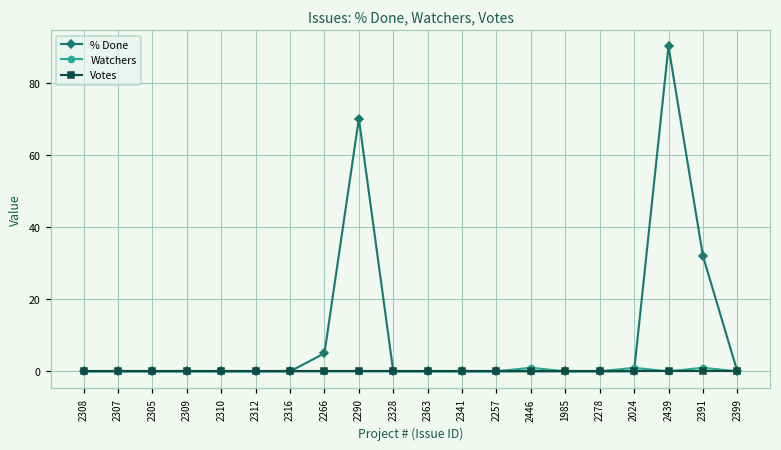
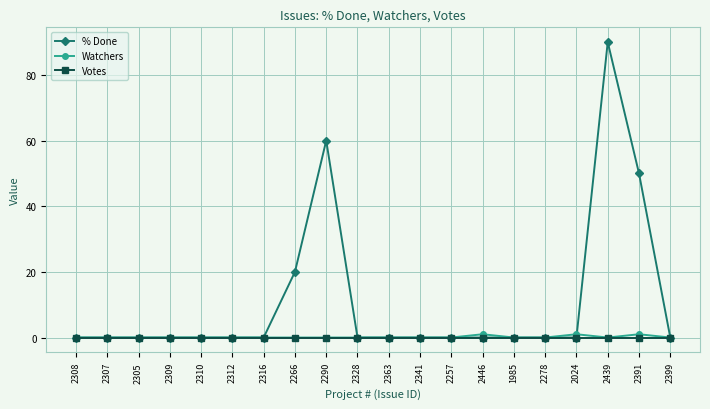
  {
    "% Done": {
-     "2266": 5,
-     "2290": 70,
+     "2266": 20,
+     "2290": 60,
      "2439": 90,
-     "2391": 32
+     "2391": 50
    },
    "Watchers": {
      "2446": 1,
      "2024": 1,
      "2391": 1
    },
    "Votes": {
      "2391": 0
    }
  }
